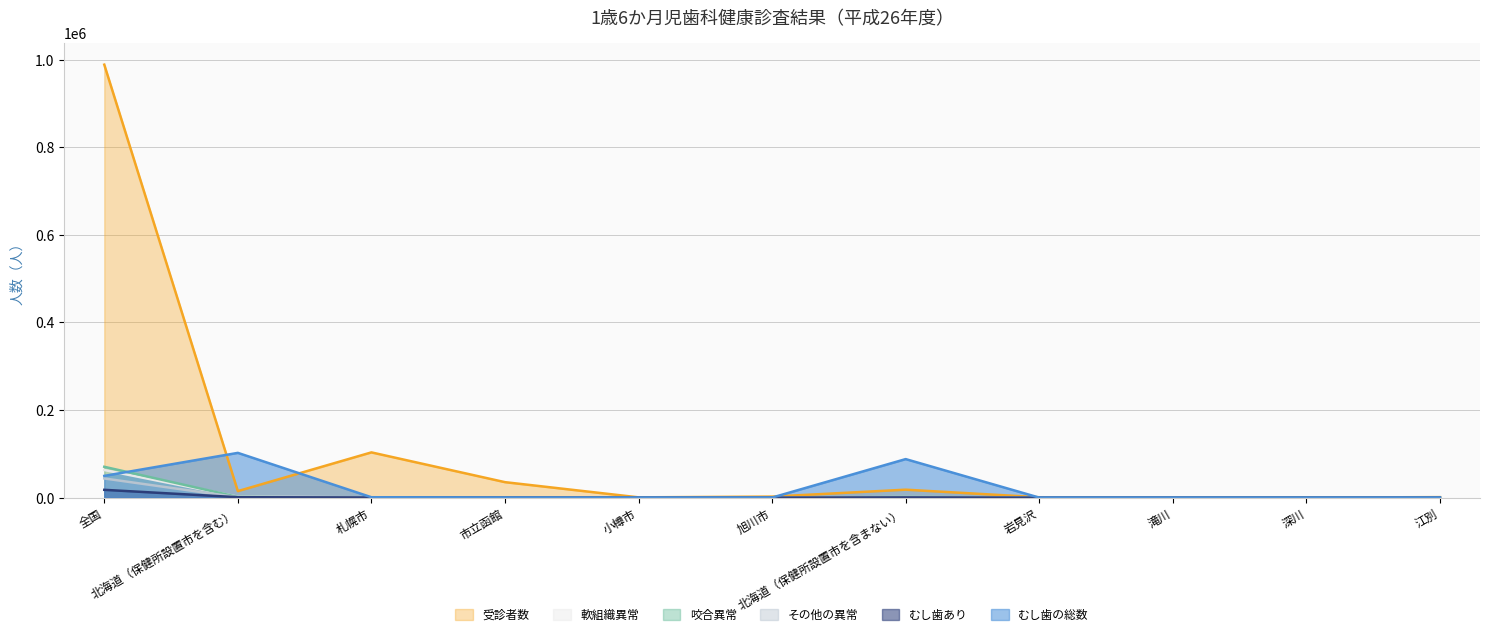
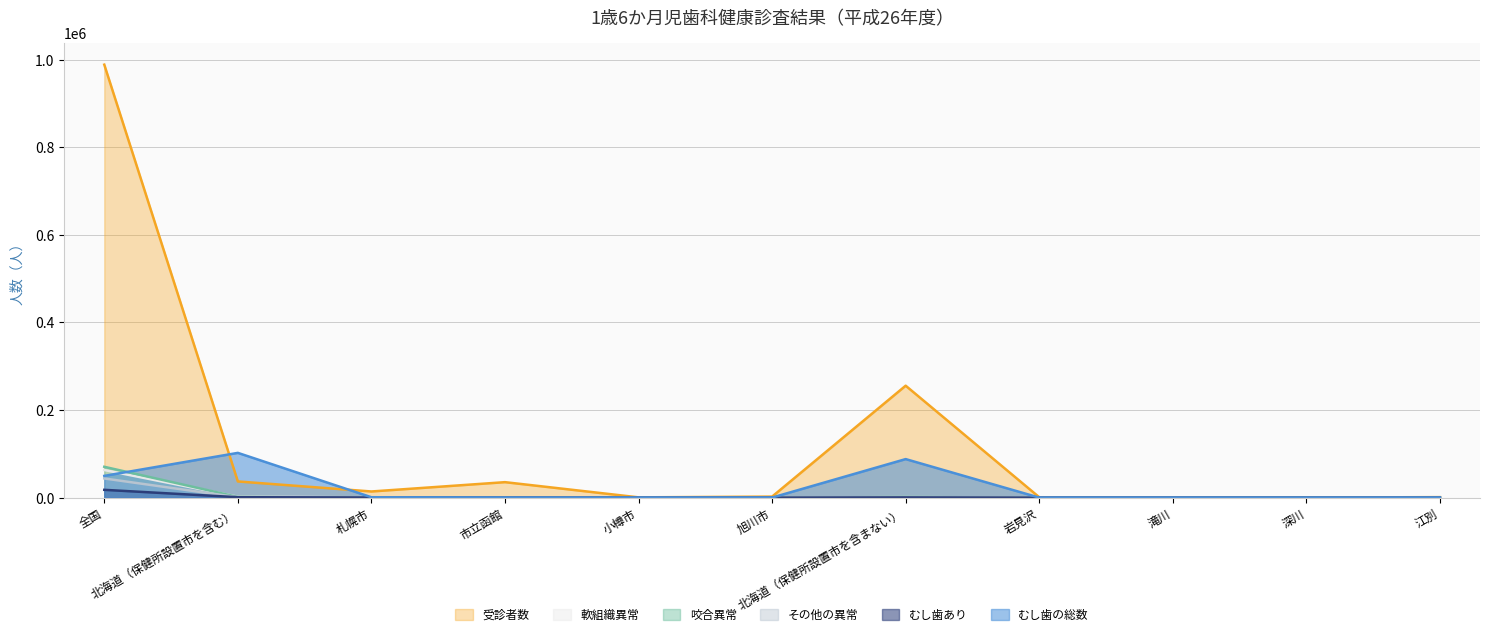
  {
    "受診者数": {
      "全国": 990000,
-     "北海道（保健所設置市を含む）": 10000,
-     "札幌市": 100000,
+     "北海道（保健所設置市を含む）": 40000,
+     "札幌市": 10000,
      "市立函館": 40000,
-     "北海道（保健所設置市を含まない）": 20000
+     "北海道（保健所設置市を含まない）": 260000
    },
    "むし歯あり": {
      "全国": 20000
    },
    "むし歯の総数": {
      "全国": 50000,
      "北海道（保健所設置市を含む）": 100000,
      "北海道（保健所設置市を含まない）": 90000
    }
  }
